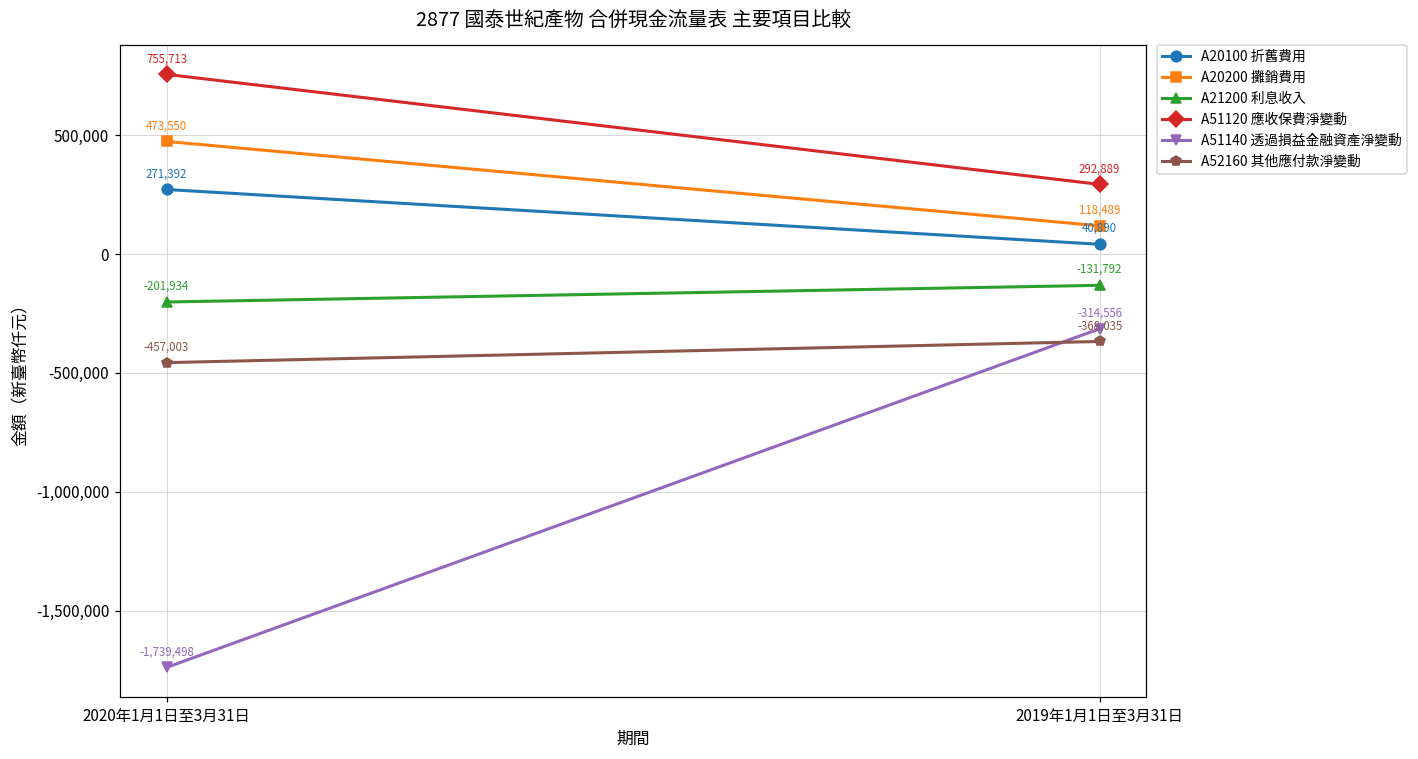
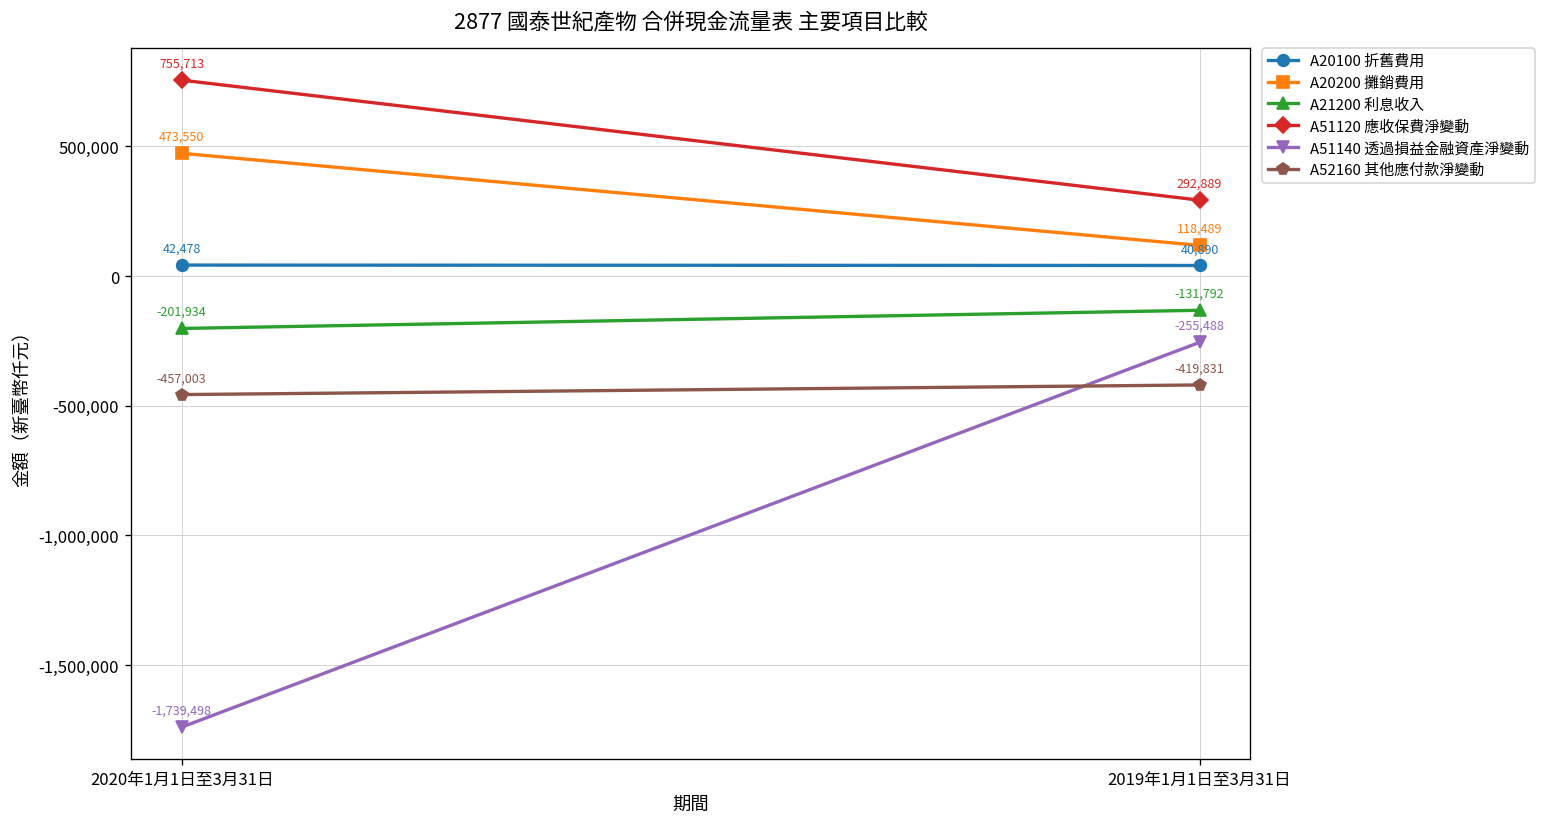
  {
    "A20100 折舊費用": {
-     "2020年1月1日至3月31日": "271,392"
+     "2020年1月1日至3月31日": "42,478"
    },
    "A20200 攤銷費用": {
      "2020年1月1日至3月31日": "473,550",
      "2019年1月1日至3月31日": "118,489"
    },
    "A21200 利息收入": {
      "2020年1月1日至3月31日": "-201,934",
      "2019年1月1日至3月31日": "-131,792"
    },
    "A51120 應收保費淨變動": {
      "2020年1月1日至3月31日": "755,713",
      "2019年1月1日至3月31日": "292,889"
    },
    "A51140 透過損益金融資產淨變動": {
      "2020年1月1日至3月31日": "-1,739,498",
-     "2019年1月1日至3月31日": "-314,556"
+     "2019年1月1日至3月31日": "-255,488"
    },
    "A52160 其他應付款淨變動": {
      "2020年1月1日至3月31日": "-457,003",
-     "2019年1月1日至3月31日": "-368,035"
+     "2019年1月1日至3月31日": "-419,831"
    }
  }
